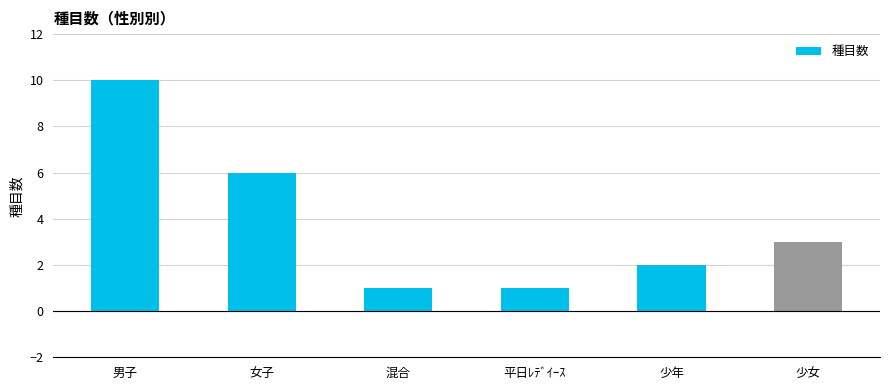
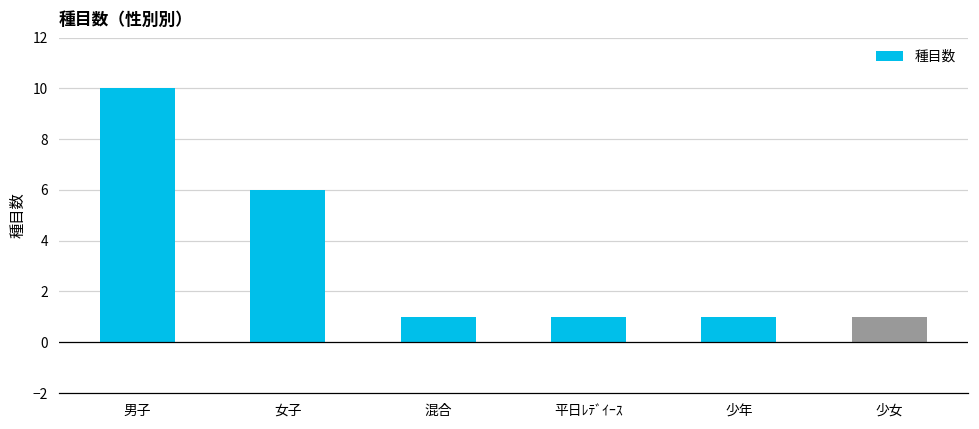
  {
    "男子": 10,
    "女子": 6,
    "混合": 1,
    "平日ﾚﾃﾞｲｰｽ": 1,
-   "少年": 2,
-   "少女": 3
+   "少年": 1,
+   "少女": 1
  }
